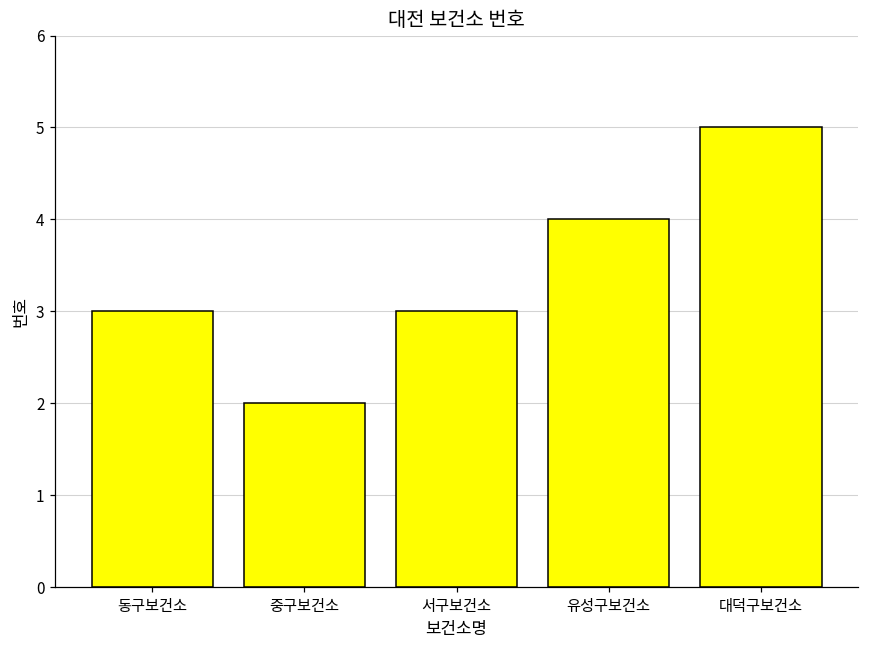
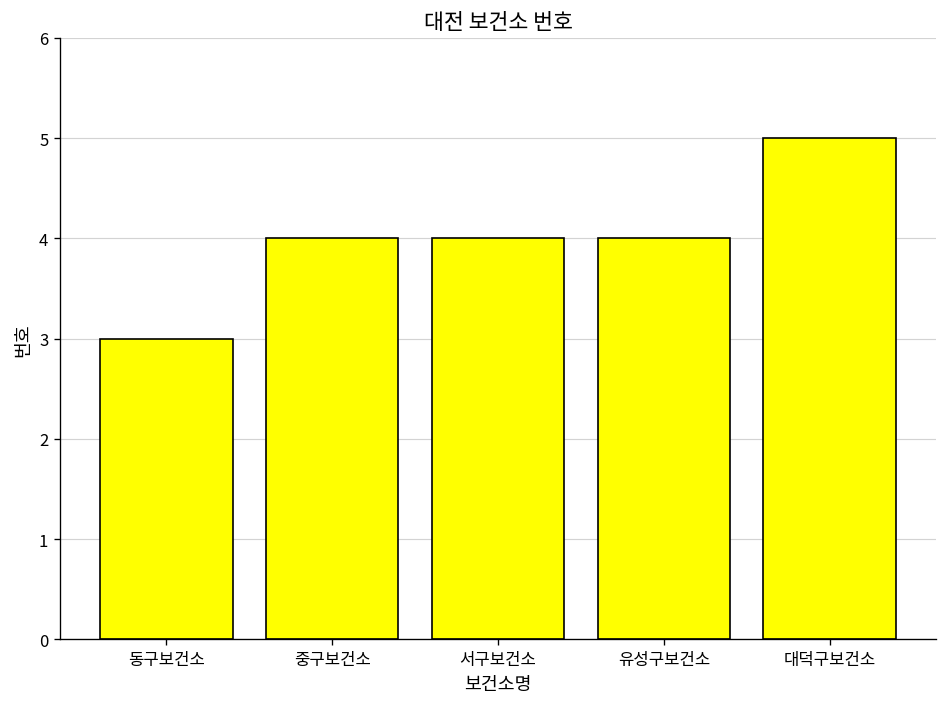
  {
    "동구보건소": 3,
-   "중구보건소": 2,
-   "서구보건소": 3,
+   "중구보건소": 4,
+   "서구보건소": 4,
    "유성구보건소": 4,
    "대덕구보건소": 5
  }
